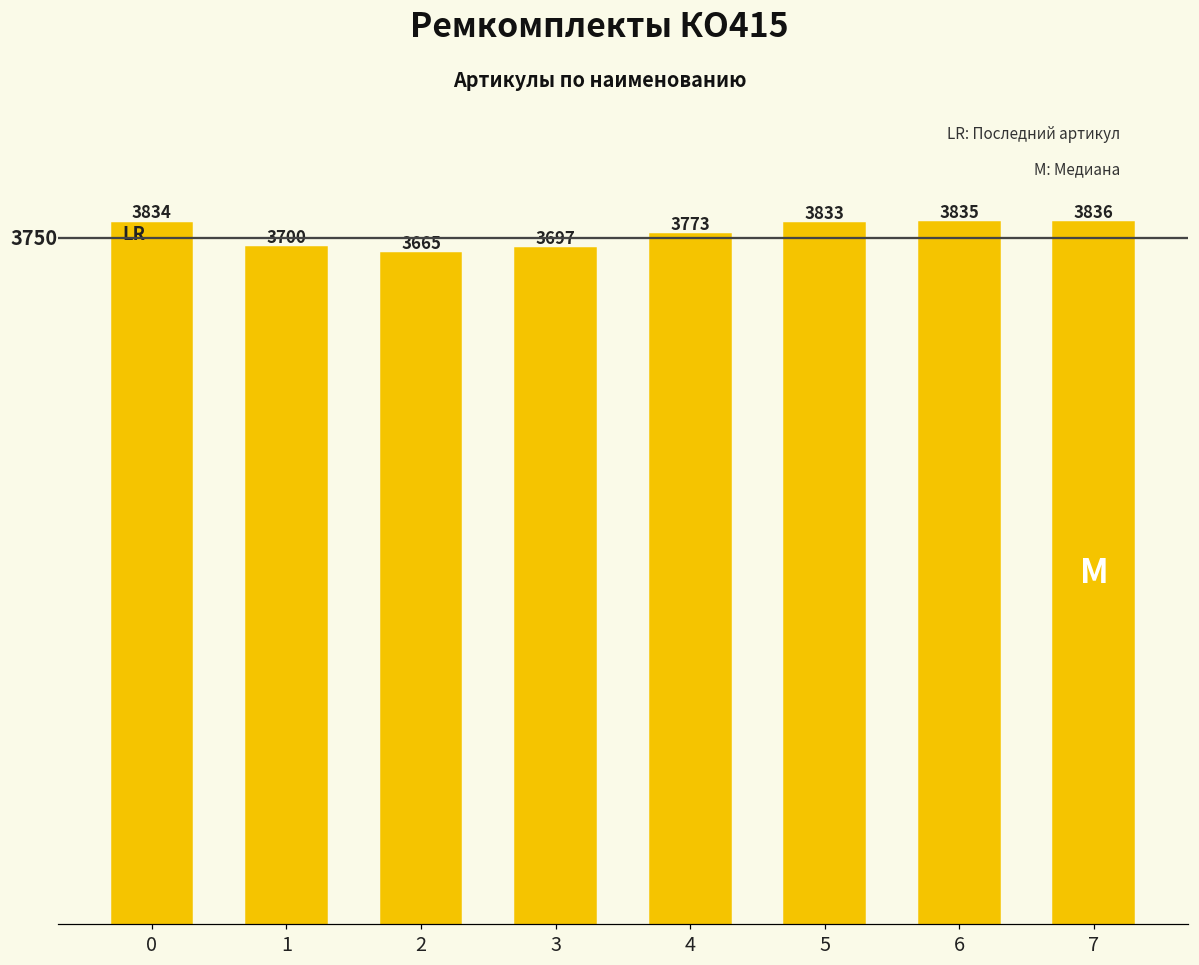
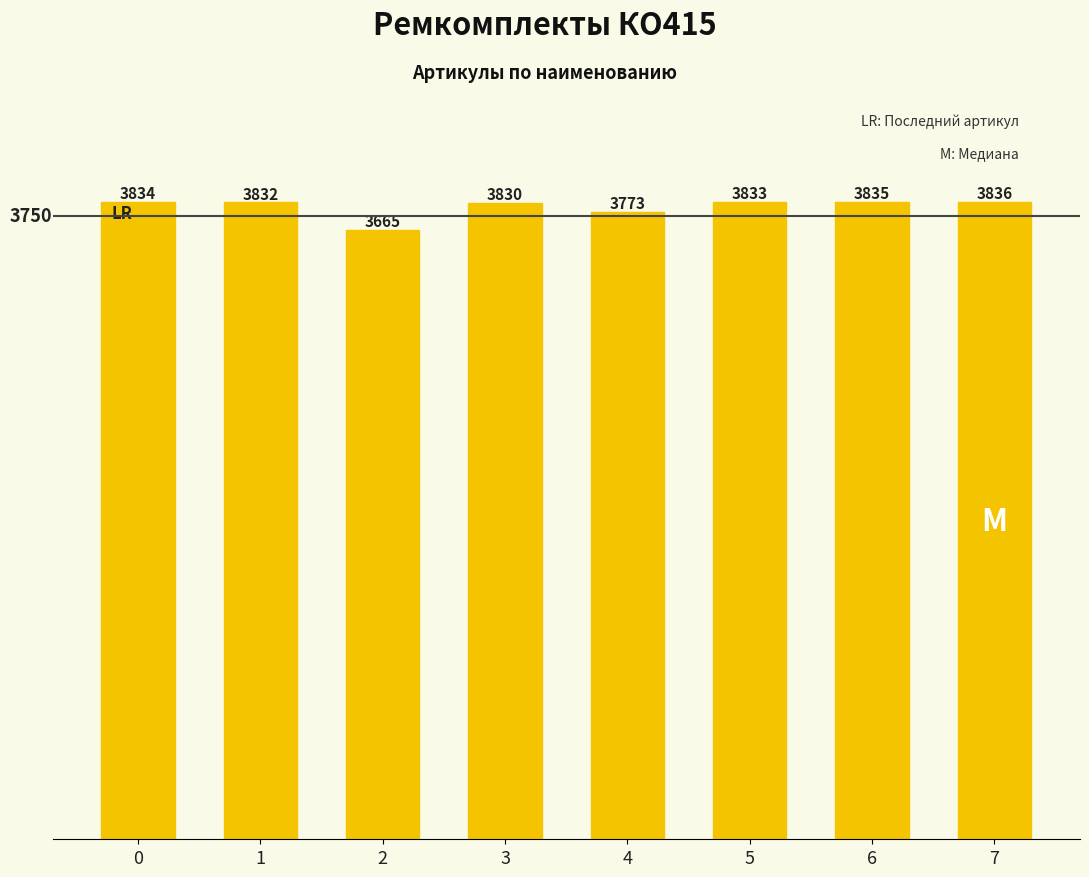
  {
    "0": 3834,
-   "1": 3700,
+   "1": 3832,
    "2": 3665,
-   "3": 3697,
+   "3": 3830,
    "4": 3773,
    "5": 3833,
    "6": 3835,
    "7": 3836
  }
